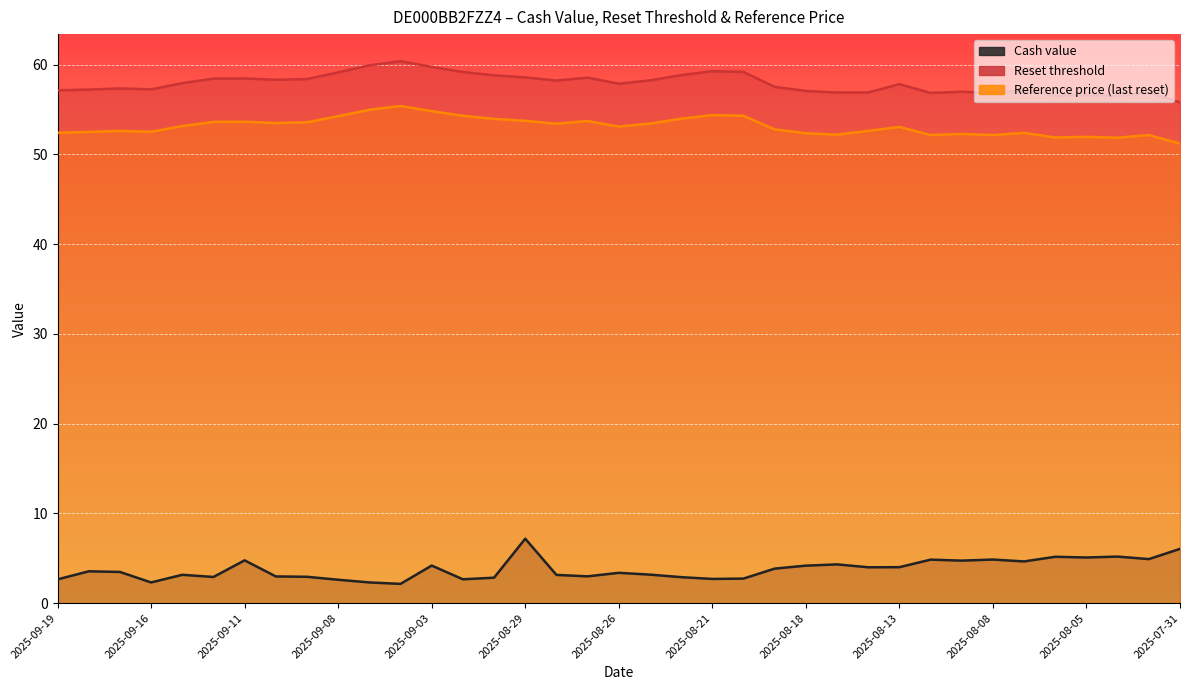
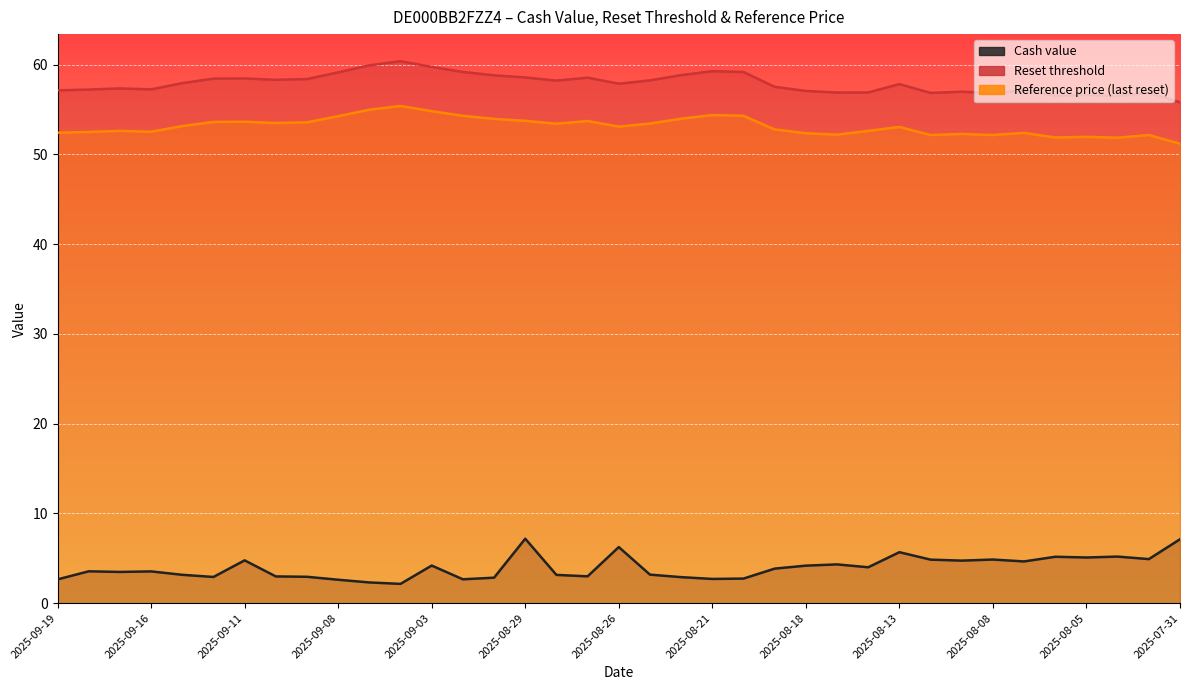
  {
    "Cash value": {
      "2025-09-19": 3,
-     "2025-09-16": 2,
+     "2025-09-16": 4,
      "2025-09-11": 5,
      "2025-09-08": 3,
      "2025-09-03": 4,
      "2025-08-29": 7,
-     "2025-08-26": 3,
+     "2025-08-26": 6,
      "2025-08-21": 3,
      "2025-08-18": 4,
-     "2025-08-13": 4,
+     "2025-08-13": 6,
      "2025-08-08": 5,
      "2025-08-05": 5,
-     "2025-07-31": 6
+     "2025-07-31": 7
    }
  }
